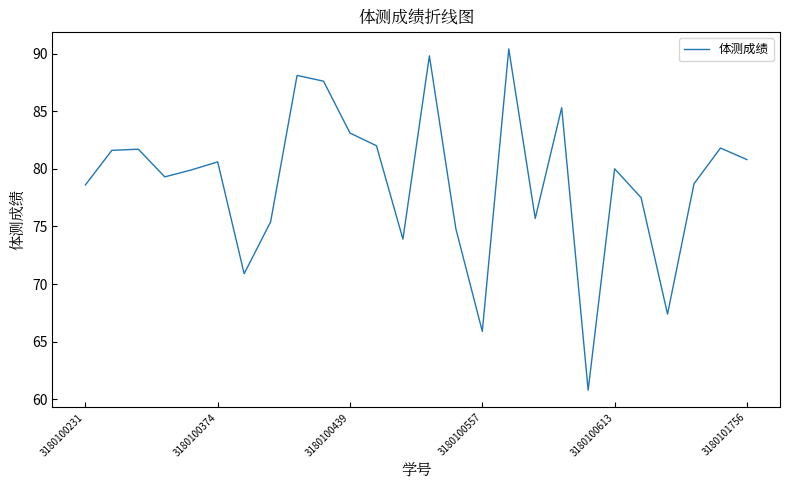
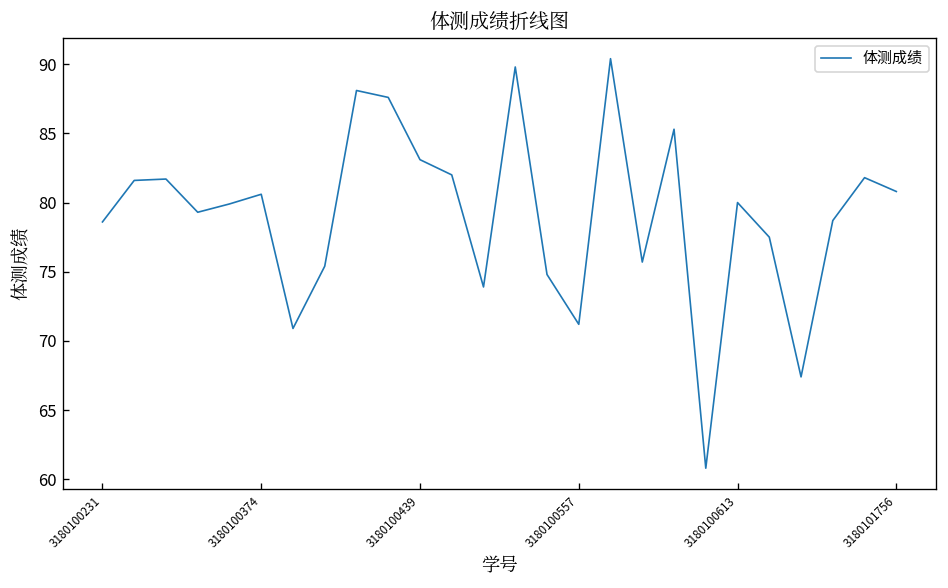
  {
    "3180100231": 78.6,
    "3180100374": 80.6,
    "3180100439": 83.1,
-   "3180100557": 65.9,
+   "3180100557": 71.2,
    "3180100613": 80.0,
    "3180101756": 80.8
  }
